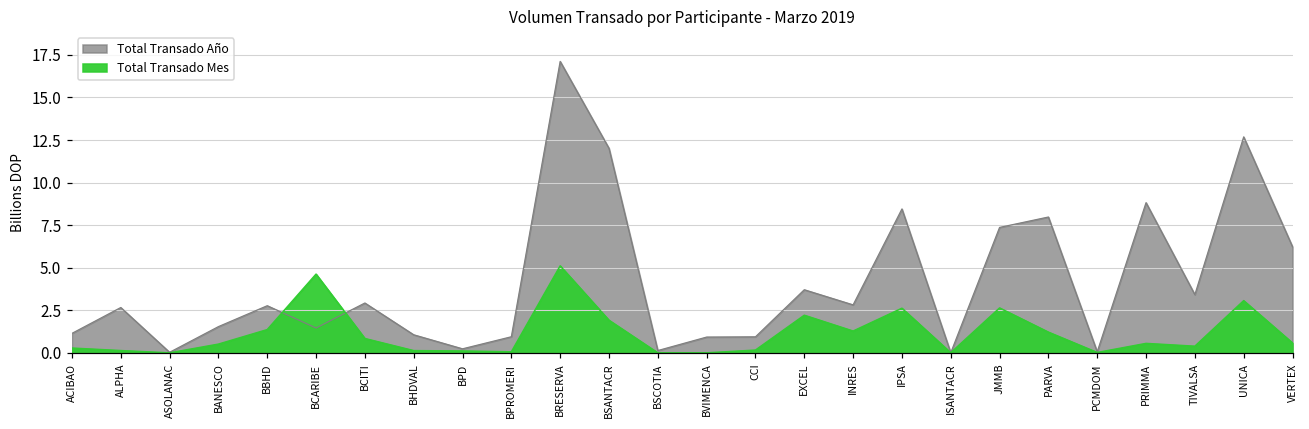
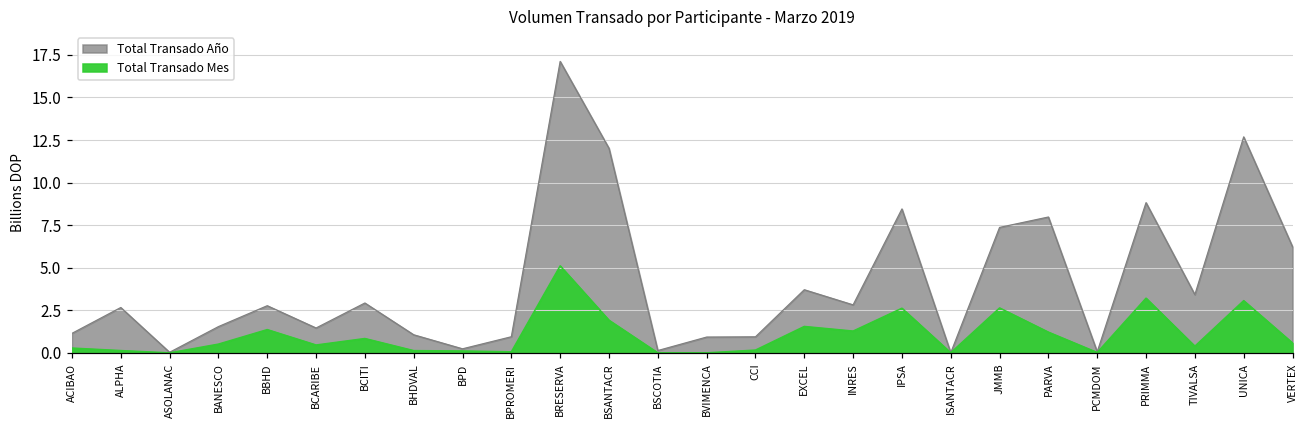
  {
    "Total Transado Año": {
      "ACIBAO": 1.1,
      "ALPHA": 2.7,
      "BANESCO": 1.5,
      "BBHD": 2.8,
      "BCARIBE": 1.5,
      "BCITI": 2.9,
      "BHDVAL": 1.1,
      "BPROMERI": 0.9,
      "BRESERVA": 17.1,
      "BSANTACR": 12.0,
      "BVIMENCA": 0.9,
      "CCI": 0.9,
      "EXCEL": 3.7,
      "INRES": 2.8,
      "IPSA": 8.5,
      "JMMB": 7.4,
      "PARVA": 8.0,
      "PRIMMA": 8.8,
      "TIVALSA": 3.4,
      "UNICA": 12.7,
      "VERTEX": 6.2
    },
    "Total Transado Mes": {
      "ACIBAO": 0.3,
      "ALPHA": 0.1,
      "BANESCO": 0.5,
      "BBHD": 1.4,
-     "BCARIBE": 4.6,
+     "BCARIBE": 0.5,
      "BCITI": 0.8,
      "BHDVAL": 0.1,
      "BPROMERI": 0.1,
      "BRESERVA": 5.1,
      "BSANTACR": 1.9,
      "BVIMENCA": 0.0,
      "CCI": 0.2,
-     "EXCEL": 2.2,
+     "EXCEL": 1.6,
      "INRES": 1.3,
      "IPSA": 2.6,
      "JMMB": 2.6,
      "PARVA": 1.2,
-     "PRIMMA": 0.6,
+     "PRIMMA": 3.2,
      "TIVALSA": 0.4,
      "UNICA": 3.1,
      "VERTEX": 0.6
    }
  }
